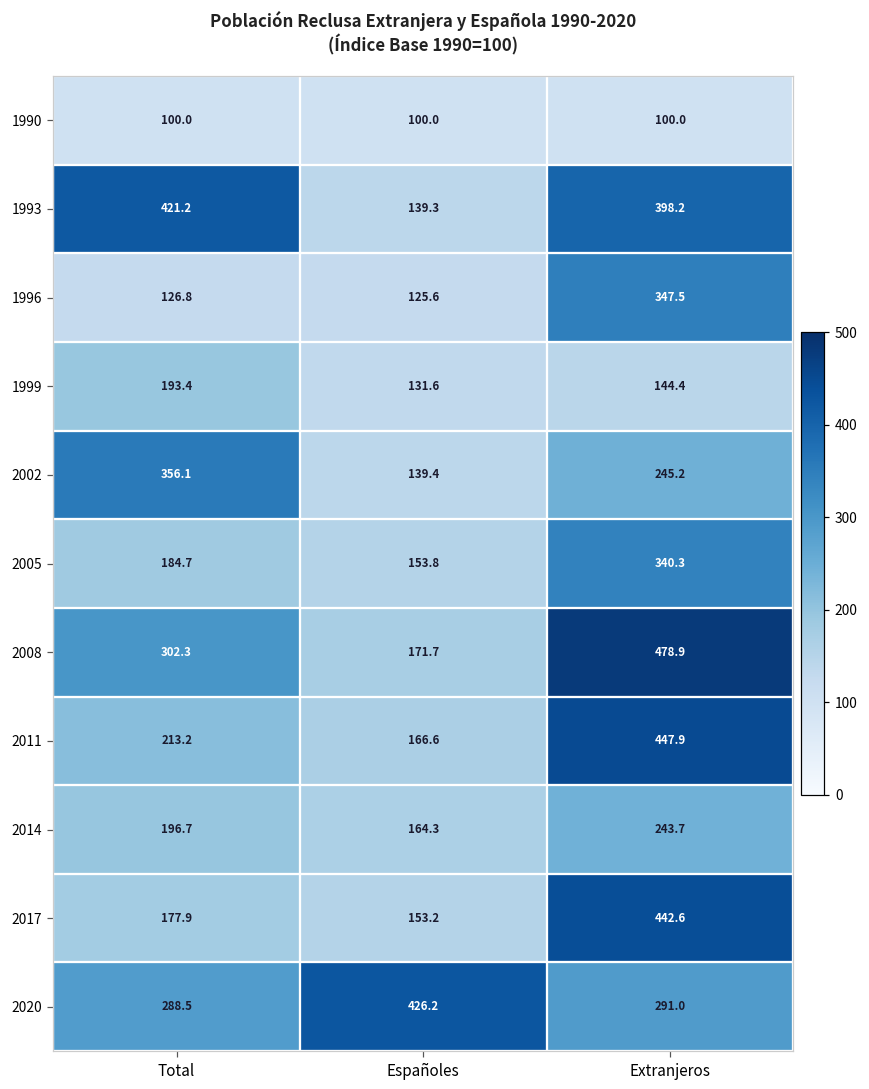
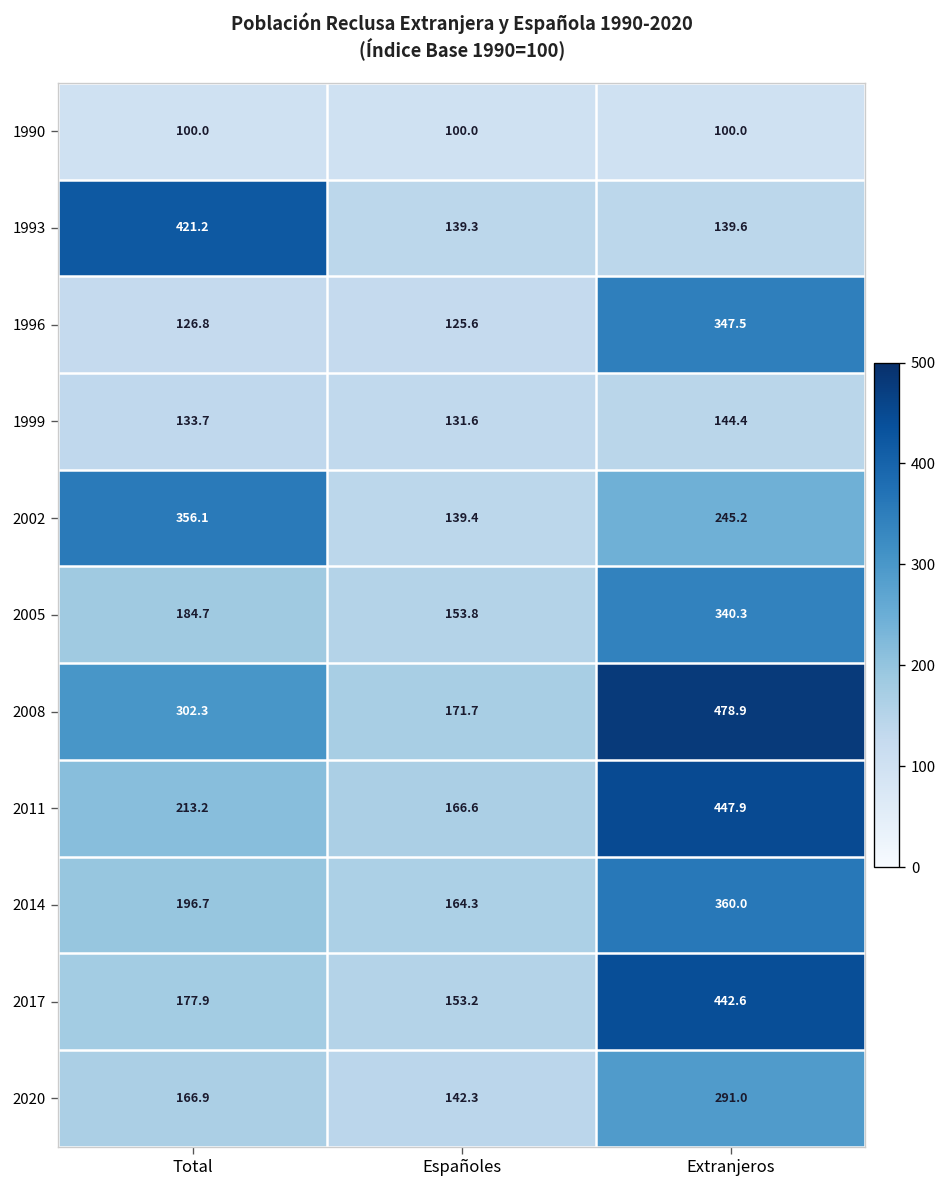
  {
    "1990": {
      "Total": 100.0,
      "Españoles": 100.0,
      "Extranjeros": 100.0
    },
    "1993": {
      "Total": 421.2,
      "Españoles": 139.3,
-     "Extranjeros": 398.2
+     "Extranjeros": 139.6
    },
    "1996": {
      "Total": 126.8,
      "Españoles": 125.6,
      "Extranjeros": 347.5
    },
    "1999": {
-     "Total": 193.4,
+     "Total": 133.7,
      "Españoles": 131.6,
      "Extranjeros": 144.4
    },
    "2002": {
      "Total": 356.1,
      "Españoles": 139.4,
      "Extranjeros": 245.2
    },
    "2005": {
      "Total": 184.7,
      "Españoles": 153.8,
      "Extranjeros": 340.3
    },
    "2008": {
      "Total": 302.3,
      "Españoles": 171.7,
      "Extranjeros": 478.9
    },
    "2011": {
      "Total": 213.2,
      "Españoles": 166.6,
      "Extranjeros": 447.9
    },
    "2014": {
      "Total": 196.7,
      "Españoles": 164.3,
-     "Extranjeros": 243.7
+     "Extranjeros": 360.0
    },
    "2017": {
      "Total": 177.9,
      "Españoles": 153.2,
      "Extranjeros": 442.6
    },
    "2020": {
-     "Total": 288.5,
-     "Españoles": 426.2,
+     "Total": 166.9,
+     "Españoles": 142.3,
      "Extranjeros": 291.0
    }
  }
